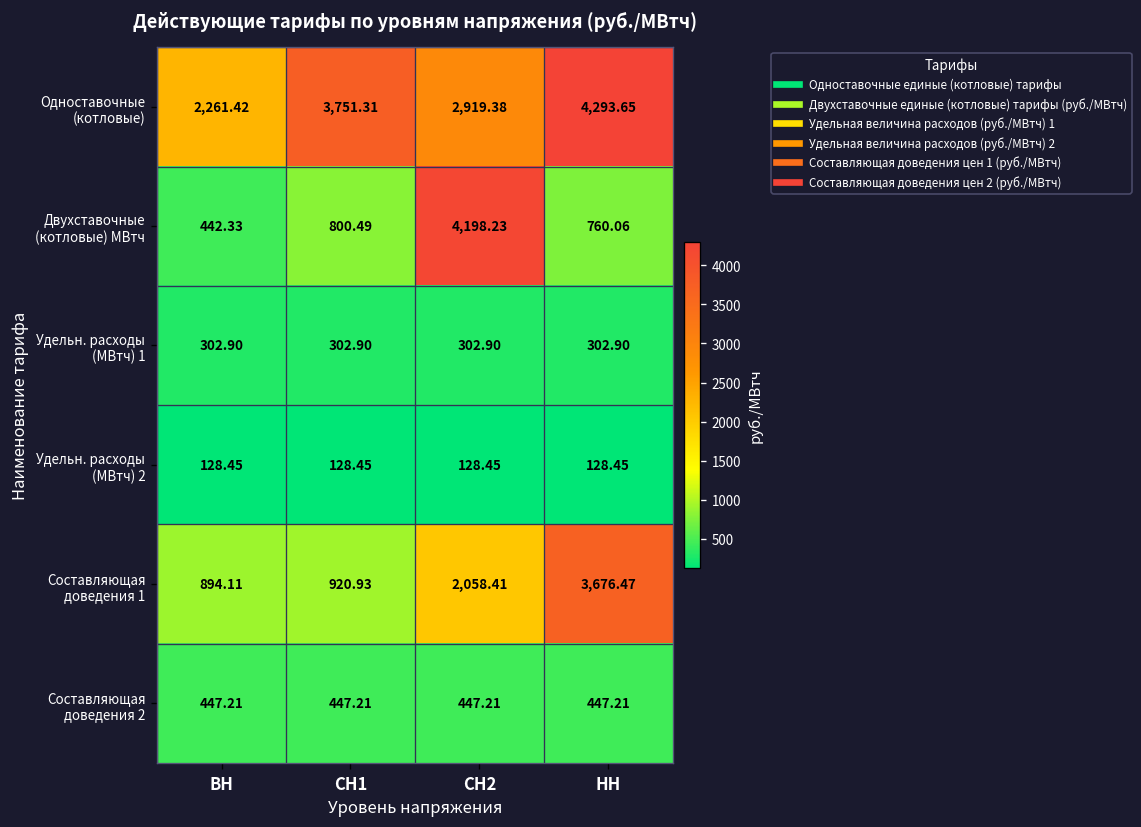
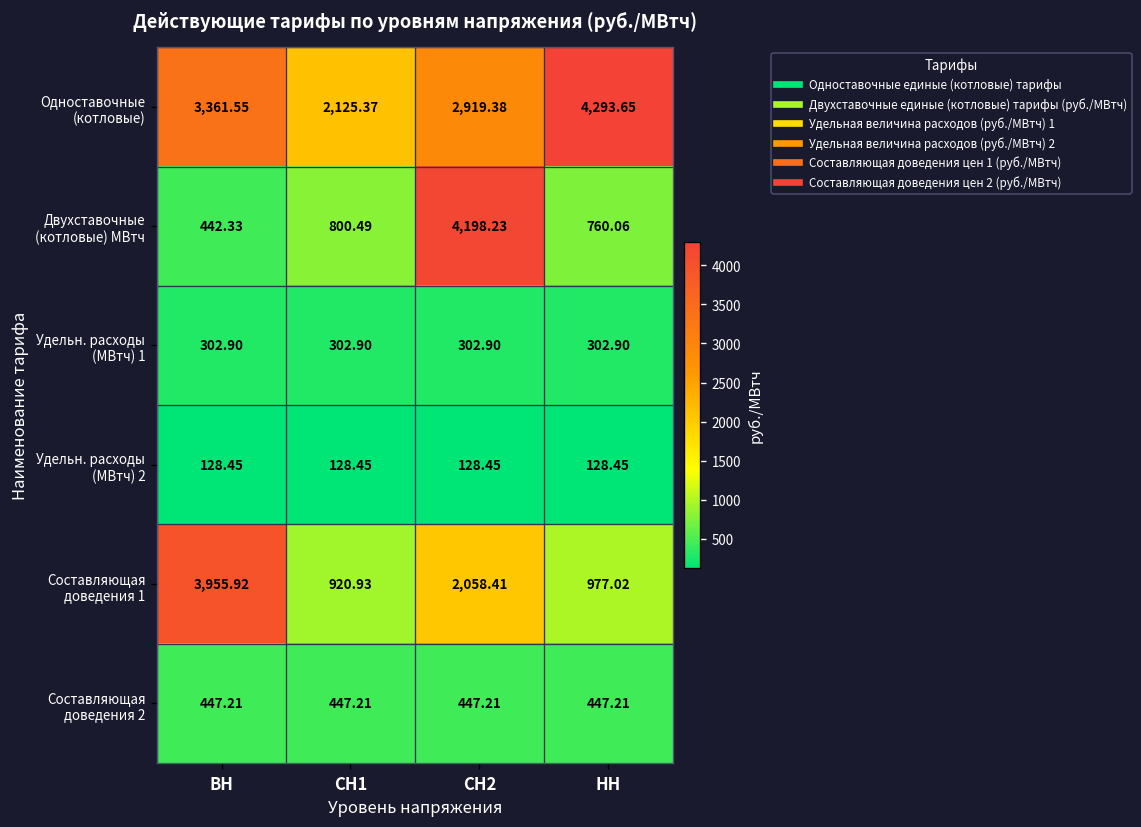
  {
    "Одноставочные (котловые)": {
-     "ВН": "2,261.42",
-     "СН1": "3,751.31",
+     "ВН": "3,361.55",
+     "СН1": "2,125.37",
      "СН2": "2,919.38",
      "НН": "4,293.65"
    },
    "Двухставочные (котловые) МВтч": {
      "ВН": "442.33",
      "СН1": "800.49",
      "СН2": "4,198.23",
      "НН": "760.06"
    },
    "Удельн. расходы (МВтч) 1": {
      "ВН": "302.90",
      "СН1": "302.90",
      "СН2": "302.90",
      "НН": "302.90"
    },
    "Удельн. расходы (МВтч) 2": {
      "ВН": "128.45",
      "СН1": "128.45",
      "СН2": "128.45",
      "НН": "128.45"
    },
    "Составляющая доведения 1": {
-     "ВН": "894.11",
+     "ВН": "3,955.92",
      "СН1": "920.93",
      "СН2": "2,058.41",
-     "НН": "3,676.47"
+     "НН": "977.02"
    },
    "Составляющая доведения 2": {
      "ВН": "447.21",
      "СН1": "447.21",
      "СН2": "447.21",
      "НН": "447.21"
    }
  }
